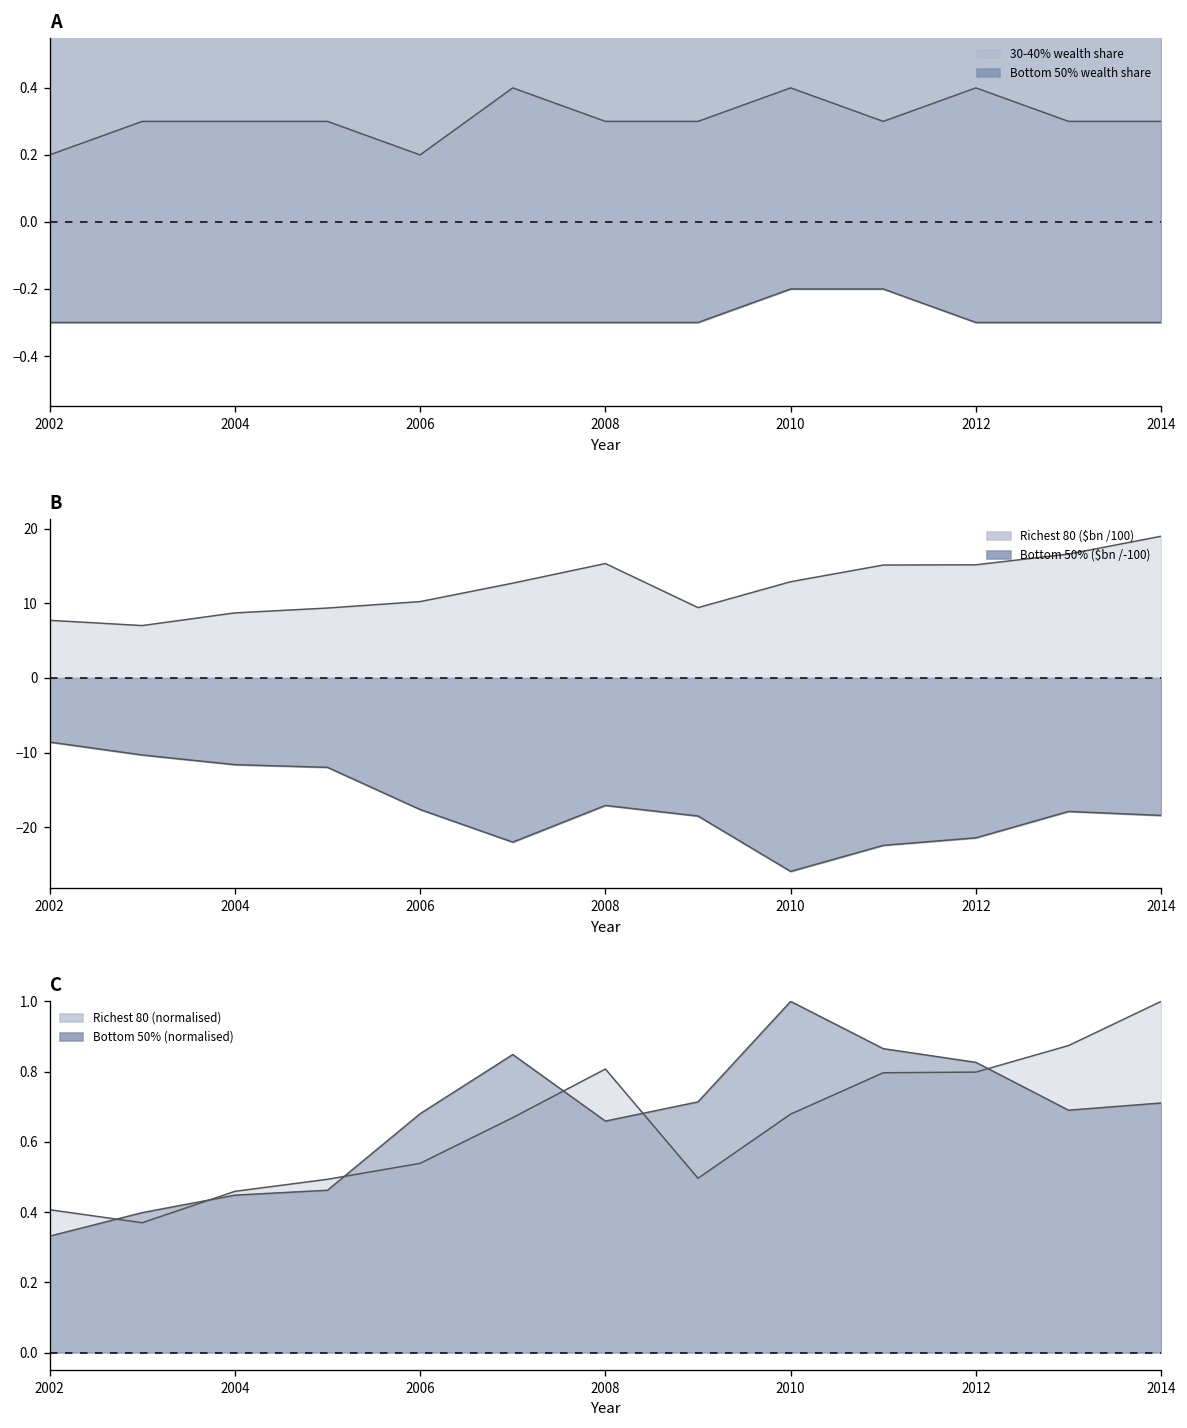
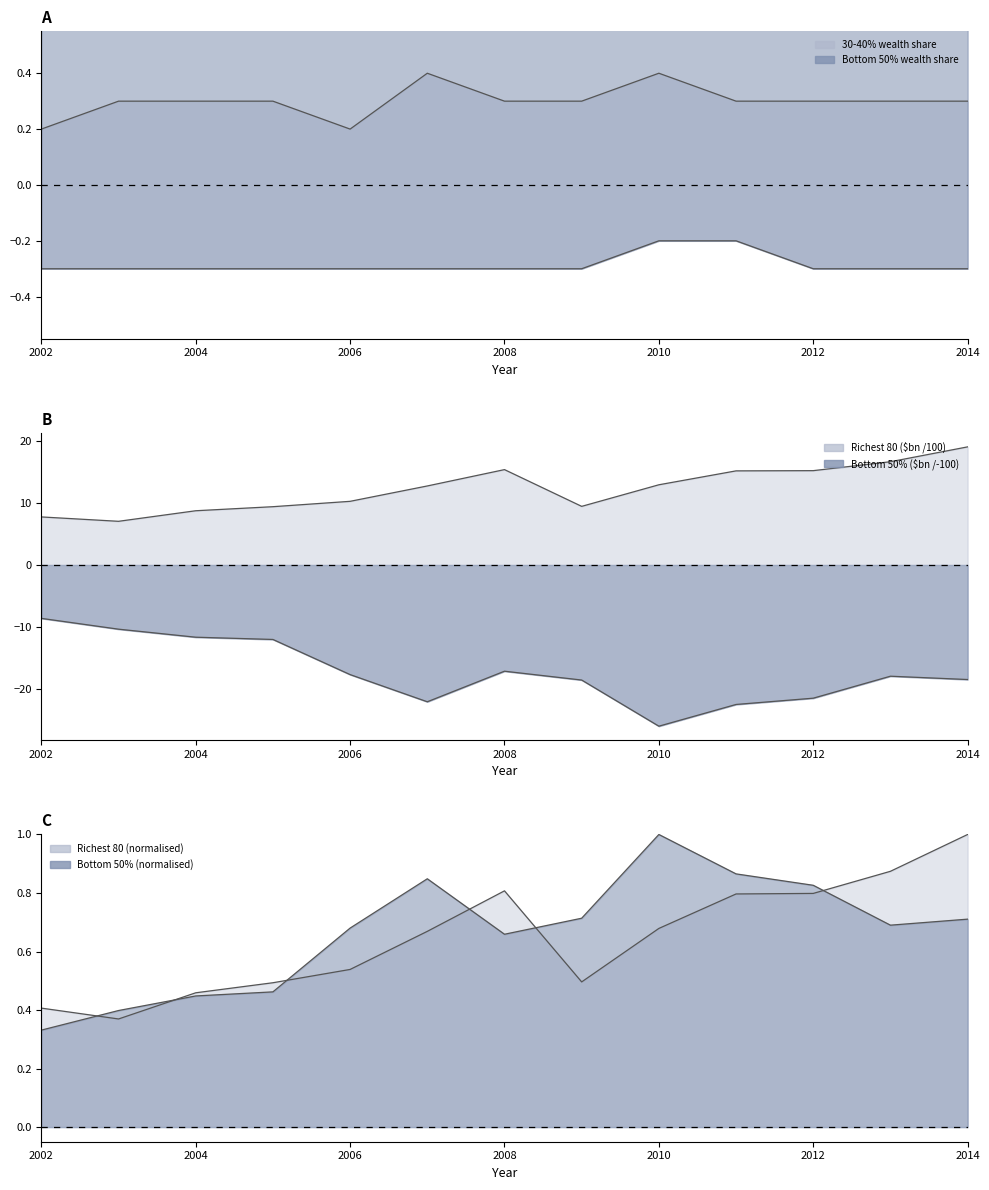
  {
    "A": {
      "30-40% wealth share": {
        "2002": 0.2,
        "2004": 0.3,
        "2006": 0.2,
        "2008": 0.3,
        "2010": 0.4,
-       "2012": 0.4,
+       "2012": 0.3,
        "2014": 0.3
      }
    },
    "C": {
      "Richest 80 (normalised)": {
        "2002": 0.41,
        "2004": 0.46,
        "2006": 0.54,
        "2008": 0.81,
        "2010": 0.68,
        "2012": 0.80,
        "2014": 1.00
      },
      "Bottom 50% (normalised)": {
        "2002": 0.33,
        "2004": 0.45,
        "2006": 0.68,
        "2008": 0.66,
        "2010": 1.00,
        "2012": 0.83,
        "2014": 0.71
      }
    }
  }
